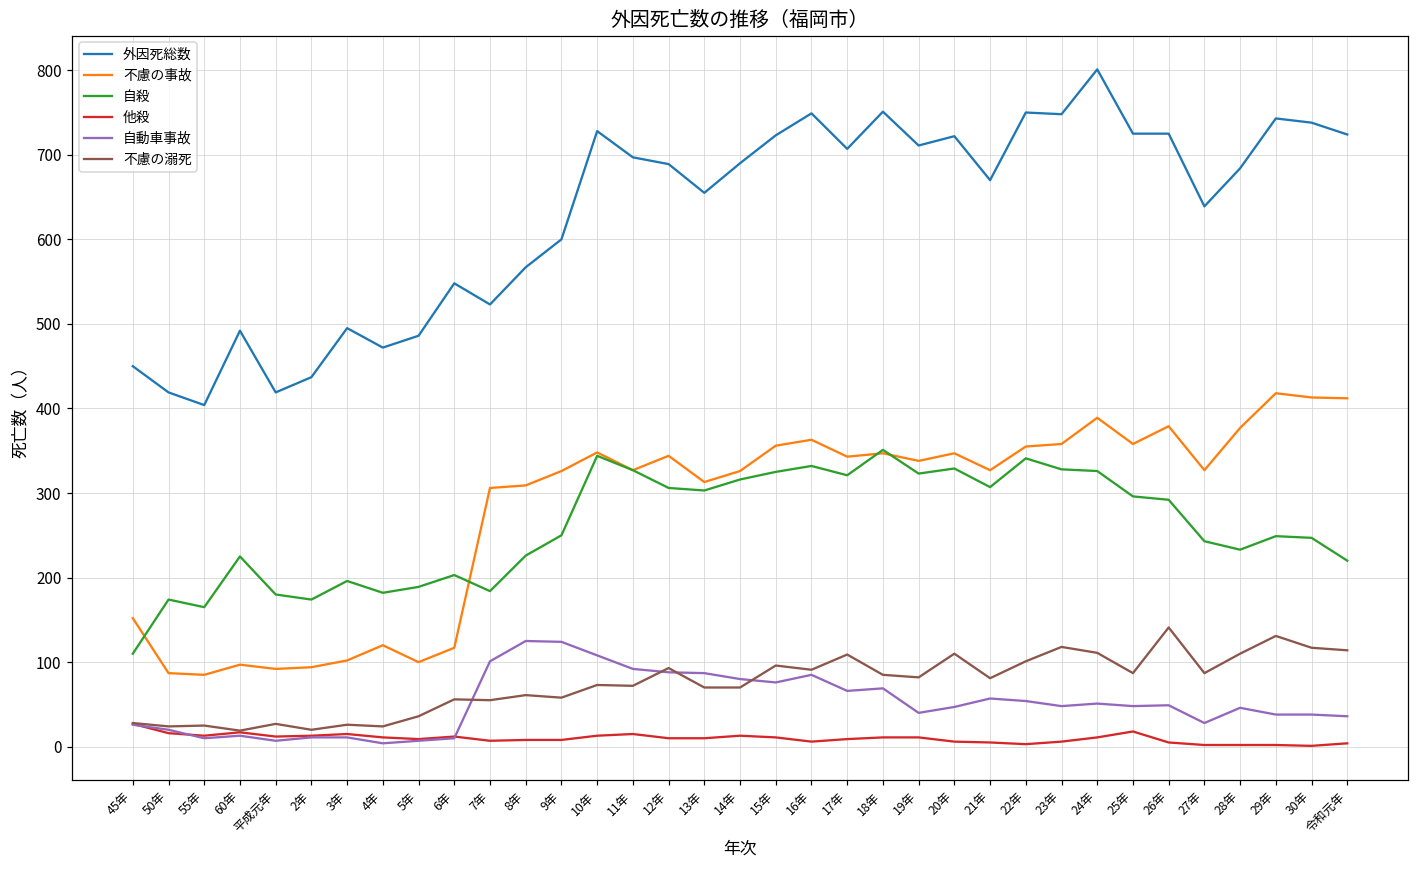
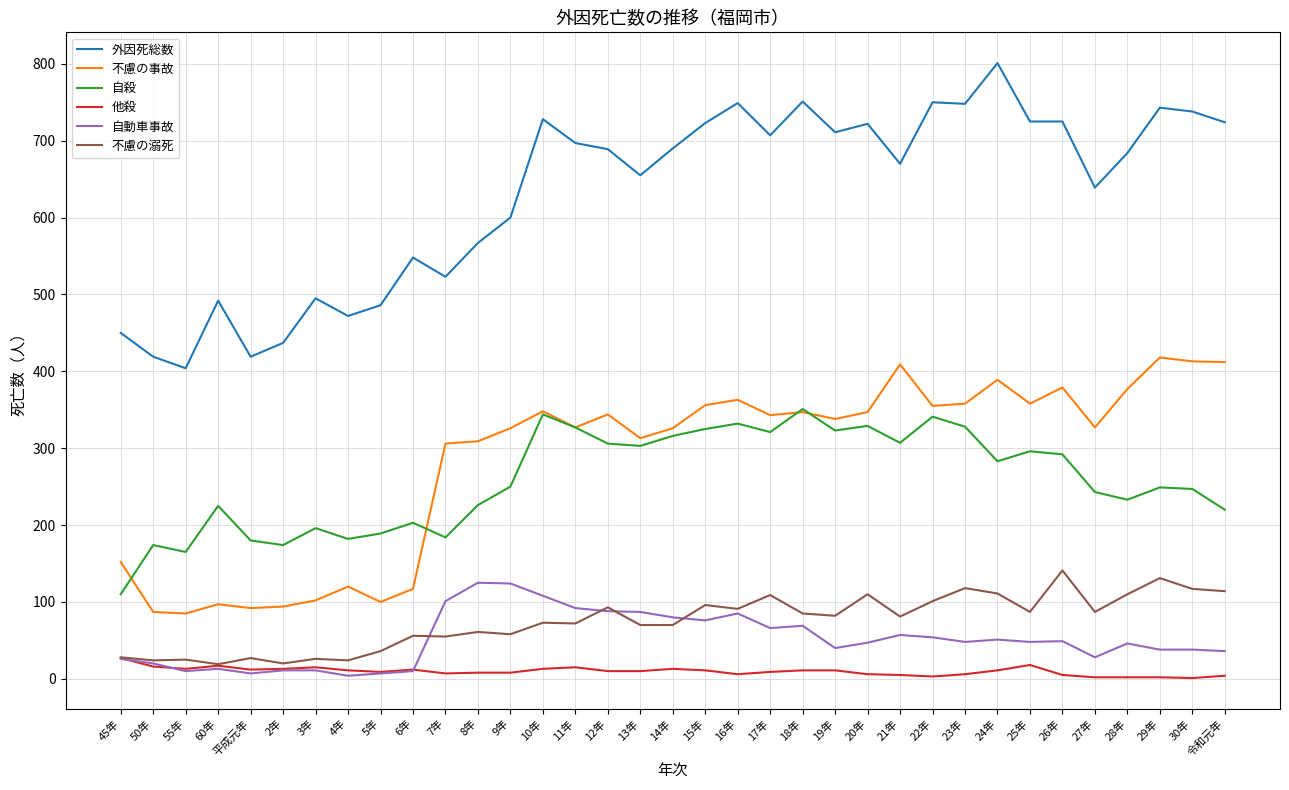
  {
    "外因死総数": {
      "45年": 450,
      "50年": 420,
      "55年": 400,
      "60年": 490,
      "平成元年": 420,
      "2年": 440,
      "3年": 500,
      "4年": 470,
      "5年": 490,
      "6年": 550,
      "7年": 520,
      "8年": 570,
      "9年": 600,
      "10年": 730,
      "11年": 700,
      "12年": 690,
      "13年": 660,
      "14年": 690,
      "15年": 720,
      "16年": 750,
      "17年": 710,
      "18年": 750,
      "19年": 710,
      "20年": 720,
      "21年": 670,
      "22年": 750,
      "23年": 750,
      "24年": 800,
      "25年": 730,
      "26年": 730,
      "27年": 640,
      "28年": 680,
      "29年": 740,
      "30年": 740,
      "令和元年": 720
    },
    "不慮の事故": {
      "45年": 150,
      "50年": 90,
      "55年": 90,
      "60年": 100,
      "平成元年": 90,
      "2年": 90,
      "3年": 100,
      "4年": 120,
      "5年": 100,
      "6年": 120,
      "7年": 310,
      "8年": 310,
      "9年": 330,
      "10年": 350,
      "12年": 340,
      "13年": 310,
      "14年": 330,
      "15年": 360,
      "16年": 360,
      "17年": 340,
      "18年": 350,
      "19年": 340,
      "20年": 350,
-     "21年": 330,
+     "21年": 410,
      "22年": 360,
      "23年": 360,
      "24年": 390,
      "25年": 360,
      "26年": 380,
      "27年": 330,
      "28年": 380,
      "29年": 420,
      "30年": 410,
      "令和元年": 410
    },
    "自殺": {
      "45年": 110,
      "50年": 170,
      "55年": 170,
      "60年": 230,
      "平成元年": 180,
      "2年": 170,
      "3年": 200,
      "4年": 180,
      "5年": 190,
      "6年": 200,
      "7年": 180,
      "8年": 230,
      "9年": 250,
      "10年": 340,
      "12年": 310,
      "13年": 300,
      "14年": 320,
      "15年": 330,
      "16年": 330,
      "17年": 320,
      "18年": 350,
      "19年": 320,
      "20年": 330,
      "21年": 310,
      "22年": 340,
      "23年": 330,
-     "24年": 330,
+     "24年": 280,
      "25年": 300,
      "26年": 290,
      "27年": 240,
      "28年": 230,
      "29年": 250,
      "30年": 250,
      "令和元年": 220
    },
    "他殺": {
      "50年": 20,
      "平成元年": 10,
      "3年": 20,
      "4年": 10,
      "7年": 10,
      "8年": 10,
      "9年": 10,
      "10年": 10,
      "11年": 20,
      "12年": 10,
      "13年": 10,
      "14年": 10,
      "15年": 10,
      "16年": 10,
      "17年": 10,
      "18年": 10,
      "19年": 10,
      "20年": 10,
      "21年": 10,
      "22年": 0,
      "23年": 10,
      "24年": 10,
      "25年": 20,
      "26年": 10,
      "27年": 0,
      "28年": 0,
      "29年": 0,
      "30年": 0,
      "令和元年": 0
    },
    "自動車事故": {
      "50年": 20,
      "60年": 10,
      "平成元年": 10,
      "3年": 10,
      "4年": 0,
      "7年": 100,
      "8年": 130,
      "9年": 120,
      "10年": 110,
      "11年": 90,
      "12年": 90,
      "13年": 90,
      "14年": 80,
      "15年": 80,
      "16年": 90,
      "17年": 70,
      "18年": 70,
      "19年": 40,
      "20年": 50,
      "21年": 60,
      "22年": 50,
      "23年": 50,
      "24年": 50,
      "25年": 50,
      "26年": 50,
      "27年": 30,
      "28年": 50,
      "29年": 40,
      "30年": 40,
      "令和元年": 40
    },
    "不慮の溺死": {
      "50年": 20,
      "55年": 30,
      "平成元年": 30,
      "2年": 20,
      "3年": 30,
      "4年": 20,
      "5年": 40,
      "6年": 60,
      "7年": 60,
      "8年": 60,
      "9年": 60,
      "10年": 70,
      "11年": 70,
      "12年": 90,
      "13年": 70,
      "14年": 70,
      "15年": 100,
      "16年": 90,
      "17年": 110,
      "18年": 90,
      "19年": 80,
      "20年": 110,
      "21年": 80,
      "22年": 100,
      "23年": 120,
      "24年": 110,
      "25年": 90,
      "26年": 140,
      "27年": 90,
      "28年": 110,
      "29年": 130,
      "30年": 120,
      "令和元年": 110
    }
  }
